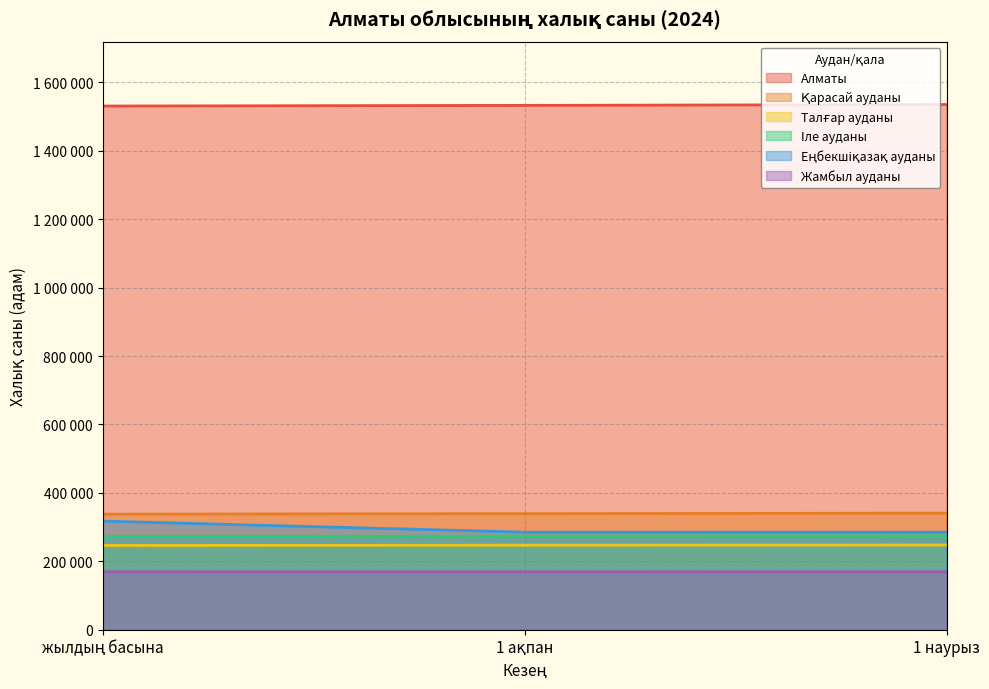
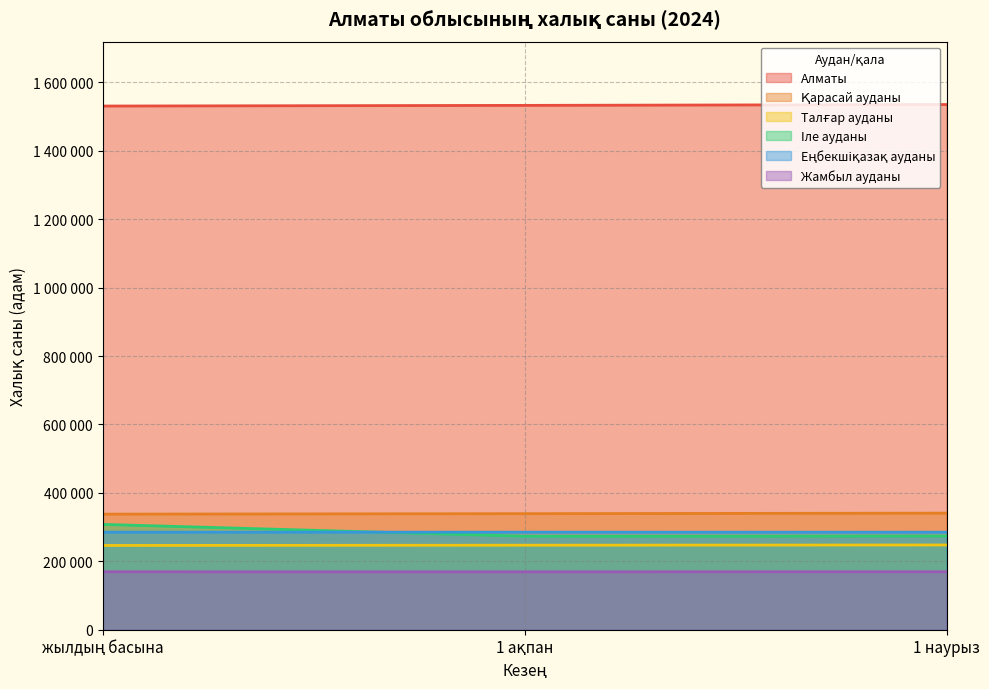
  {
    "Іле ауданы": {
-     "жылдың басына": 270000,
+     "жылдың басына": 310000,
      "1 ақпан": 270000,
      "1 наурыз": 270000
    },
    "Еңбекшіқазақ ауданы": {
-     "жылдың басына": 320000,
+     "жылдың басына": 290000,
      "1 ақпан": 290000,
      "1 наурыз": 290000
    },
    "Жамбыл ауданы": {
      "жылдың басына": 170000,
      "1 ақпан": 170000,
      "1 наурыз": 170000
    }
  }
